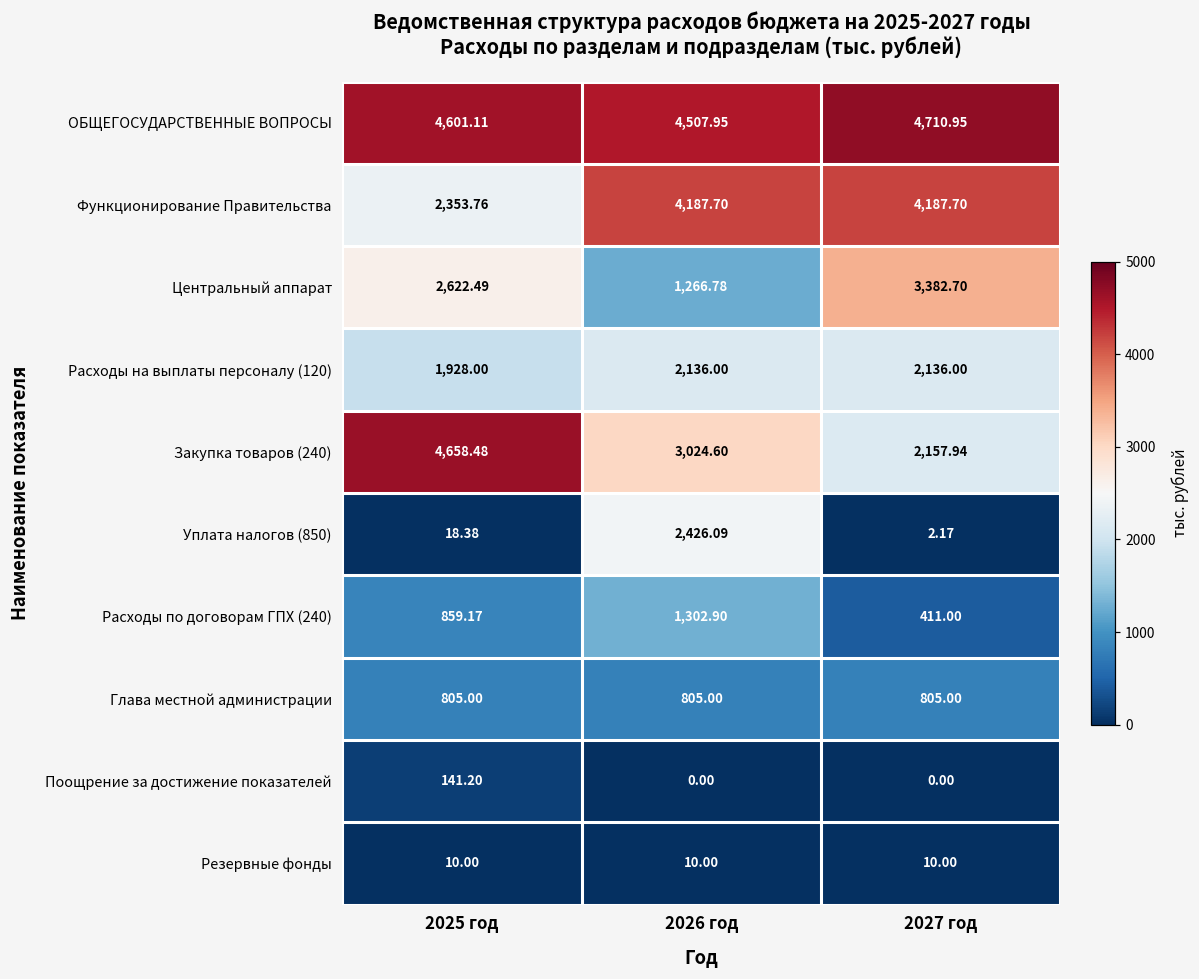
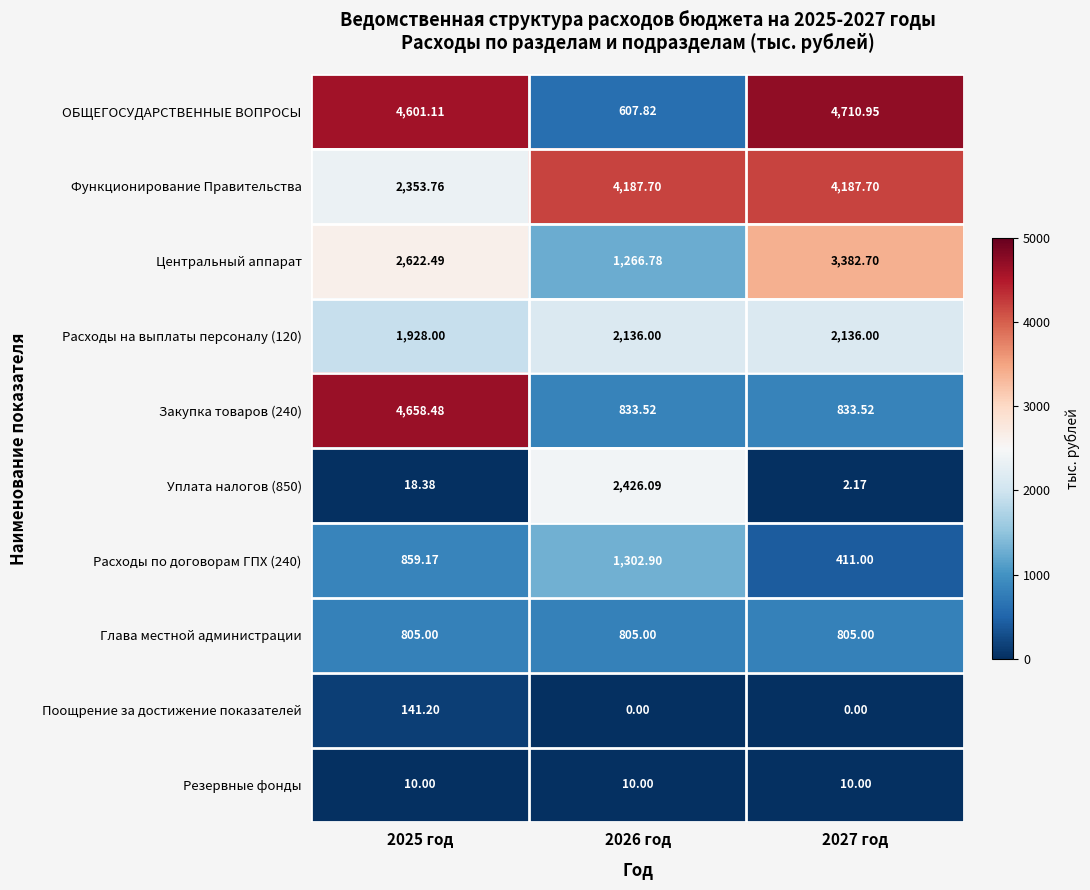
  {
    "ОБЩЕГОСУДАРСТВЕННЫЕ ВОПРОСЫ": {
      "2025 год": "4,601.11",
-     "2026 год": "4,507.95",
+     "2026 год": "607.82",
      "2027 год": "4,710.95"
    },
    "Функционирование Правительства": {
      "2025 год": "2,353.76",
      "2026 год": "4,187.70",
      "2027 год": "4,187.70"
    },
    "Центральный аппарат": {
      "2025 год": "2,622.49",
      "2026 год": "1,266.78",
      "2027 год": "3,382.70"
    },
    "Расходы на выплаты персоналу (120)": {
      "2025 год": "1,928.00",
      "2026 год": "2,136.00",
      "2027 год": "2,136.00"
    },
    "Закупка товаров (240)": {
      "2025 год": "4,658.48",
-     "2026 год": "3,024.60",
-     "2027 год": "2,157.94"
+     "2026 год": "833.52",
+     "2027 год": "833.52"
    },
    "Уплата налогов (850)": {
      "2025 год": "18.38",
      "2026 год": "2,426.09",
      "2027 год": "2.17"
    },
    "Расходы по договорам ГПХ (240)": {
      "2025 год": "859.17",
      "2026 год": "1,302.90",
      "2027 год": "411.00"
    },
    "Глава местной администрации": {
      "2025 год": "805.00",
      "2026 год": "805.00",
      "2027 год": "805.00"
    },
    "Поощрение за достижение показателей": {
      "2025 год": "141.20",
      "2026 год": "0.00",
      "2027 год": "0.00"
    },
    "Резервные фонды": {
      "2025 год": "10.00",
      "2026 год": "10.00",
      "2027 год": "10.00"
    }
  }
